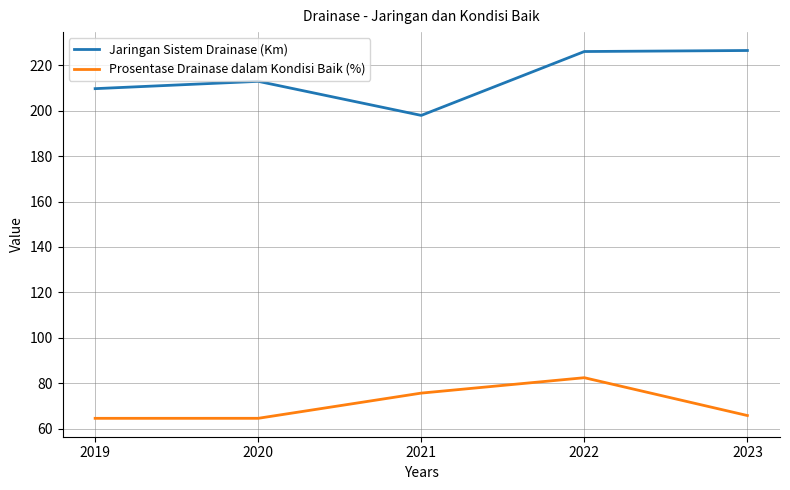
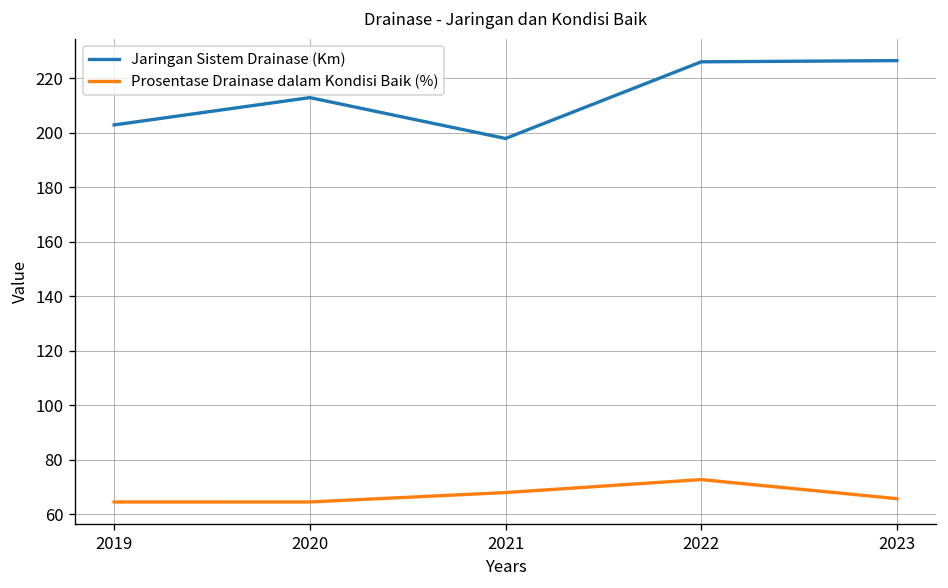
  {
    "Jaringan Sistem Drainase (Km)": {
-     "2019": 210,
+     "2019": 203,
      "2020": 213,
      "2021": 198,
      "2022": 226,
      "2023": 227
    },
    "Prosentase Drainase dalam Kondisi Baik (%)": {
      "2019": 65,
      "2020": 65,
-     "2021": 76,
-     "2022": 82,
+     "2021": 68,
+     "2022": 73,
      "2023": 66
    }
  }
